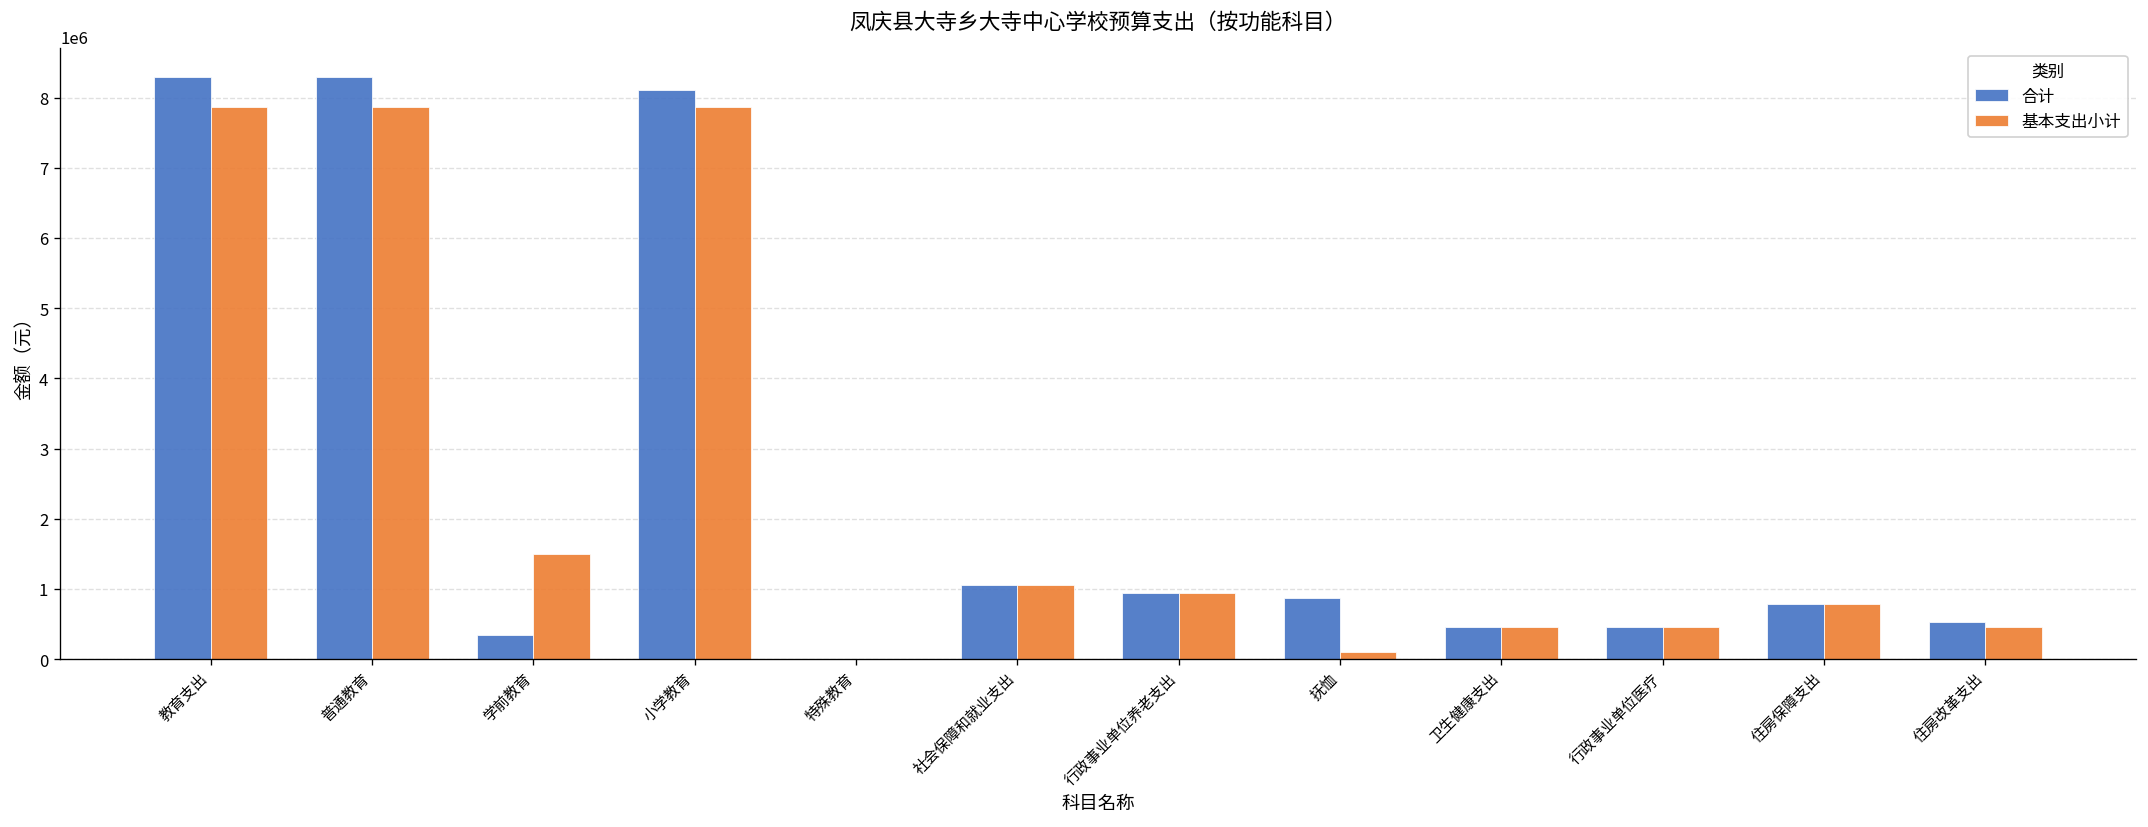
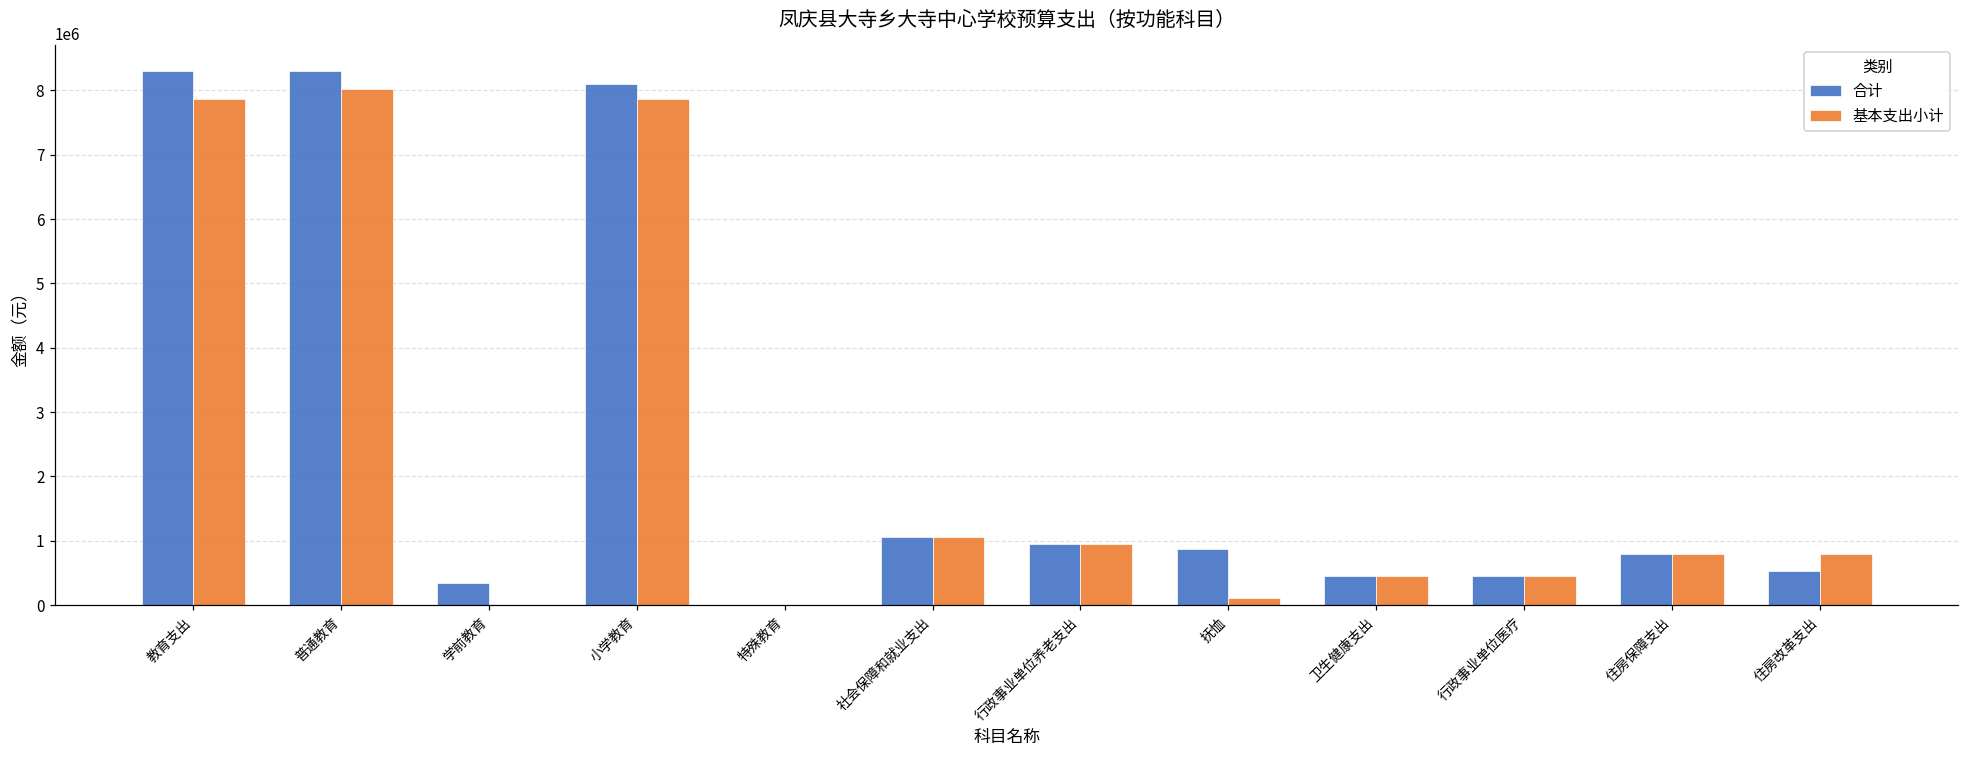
  {
    "合计": {
      "教育支出": 8300000,
      "普通教育": 8300000,
      "学前教育": 300000,
      "小学教育": 8100000,
      "社会保障和就业支出": 1100000,
      "行政事业单位养老支出": 900000,
      "抚恤": 900000,
      "卫生健康支出": 500000,
      "行政事业单位医疗": 500000,
      "住房保障支出": 800000,
      "住房改革支出": 500000
    },
    "基本支出小计": {
      "教育支出": 7900000,
-     "普通教育": 7900000,
-     "学前教育": 1500000,
+     "普通教育": 8000000,
+     "学前教育": 0,
      "小学教育": 7900000,
      "特殊教育": 0,
      "社会保障和就业支出": 1100000,
      "行政事业单位养老支出": 900000,
      "抚恤": 100000,
      "卫生健康支出": 500000,
      "行政事业单位医疗": 500000,
      "住房保障支出": 800000,
-     "住房改革支出": 500000
+     "住房改革支出": 800000
    }
  }
